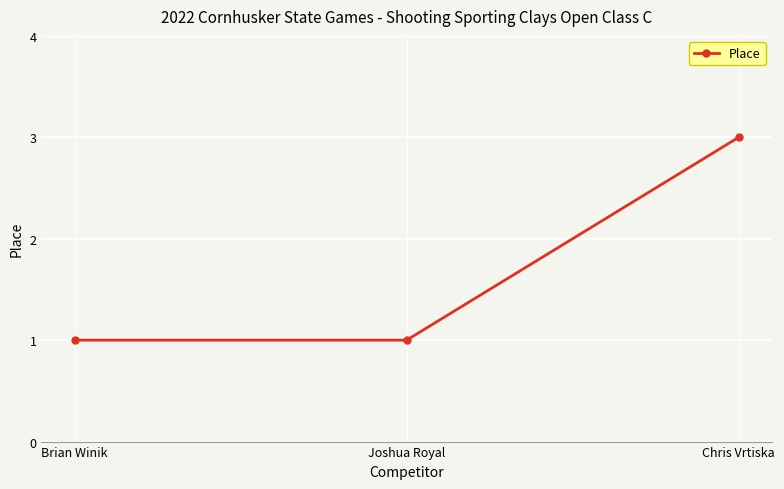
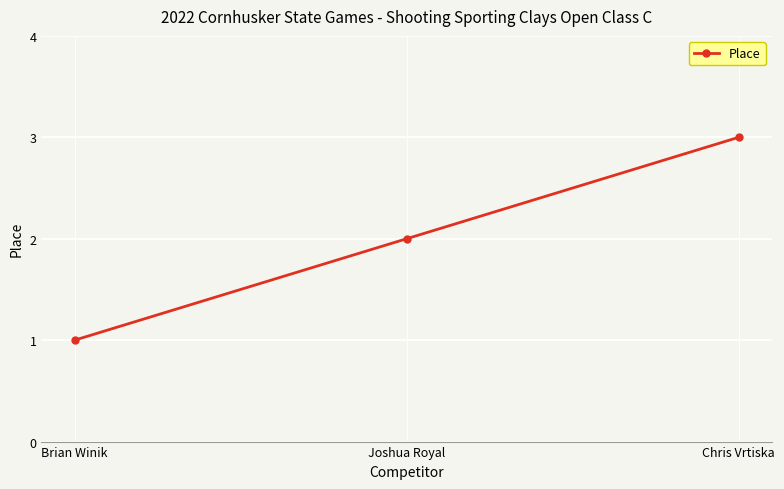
  {
    "Brian Winik": 1,
-   "Joshua Royal": 1,
+   "Joshua Royal": 2,
    "Chris Vrtiska": 3
  }
